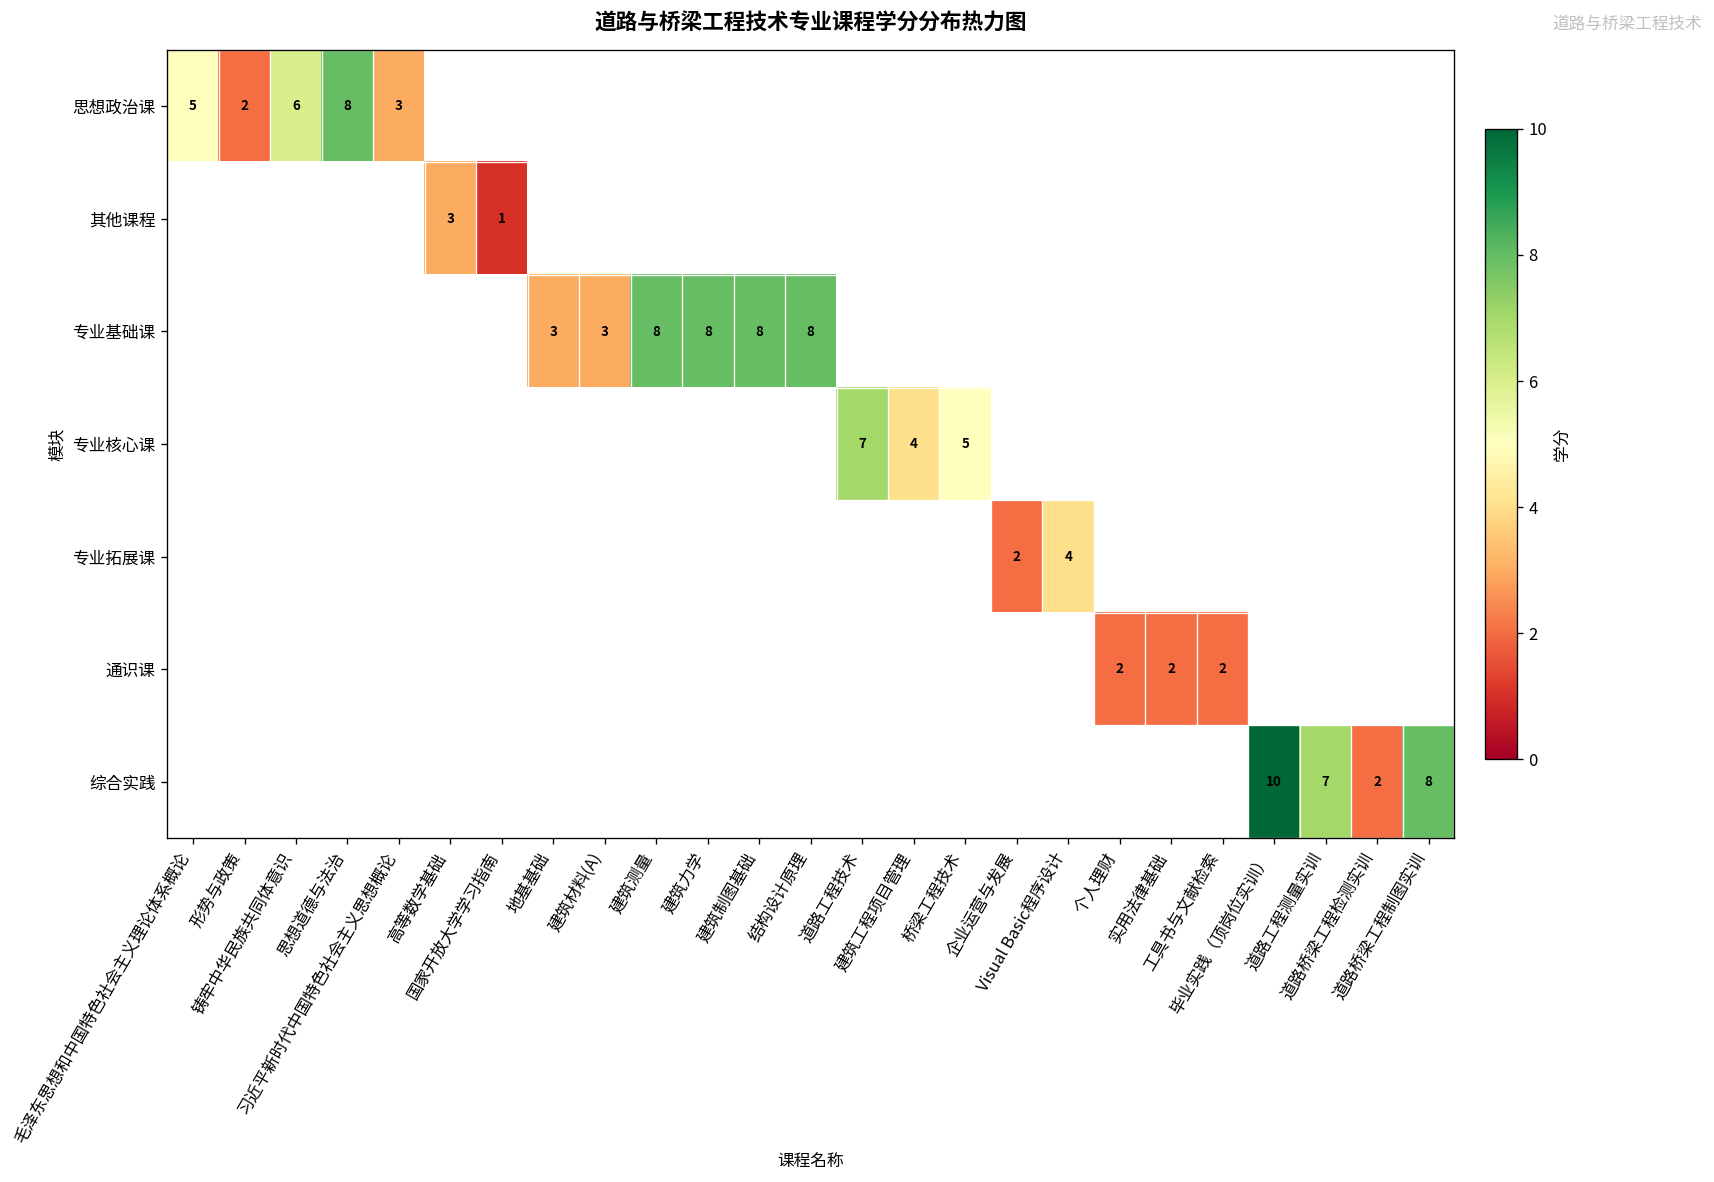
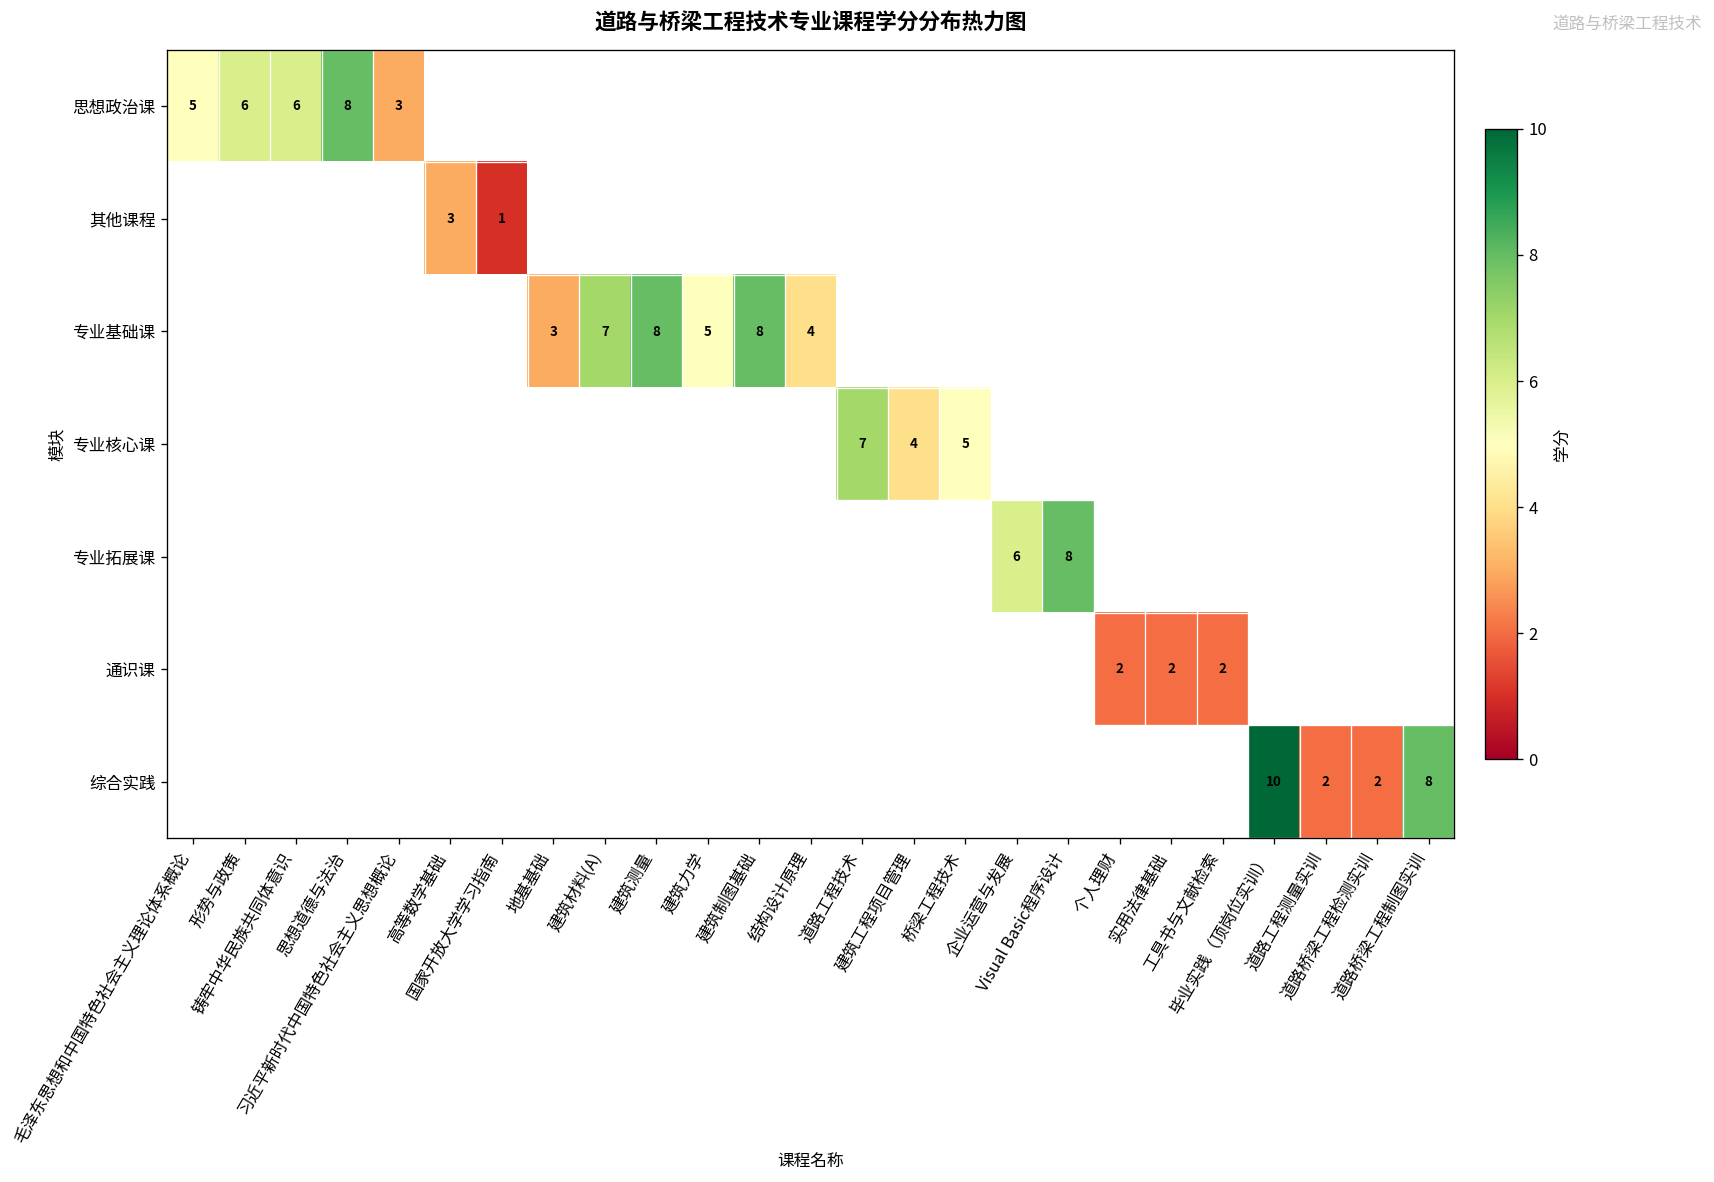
  {
    "思想政治课": {
      "毛泽东思想和中国特色社会主义理论体系概论": 5,
-     "形势与政策": 2,
+     "形势与政策": 6,
      "铸牢中华民族共同体意识": 6,
      "思想道德与法治": 8,
      "习近平新时代中国特色社会主义思想概论": 3
    },
    "其他课程": {
      "高等数学基础": 3,
      "国家开放大学学习指南": 1
    },
    "专业基础课": {
      "地基基础": 3,
-     "建筑材料(A)": 3,
+     "建筑材料(A)": 7,
      "建筑测量": 8,
-     "建筑力学": 8,
+     "建筑力学": 5,
      "建筑制图基础": 8,
-     "结构设计原理": 8
+     "结构设计原理": 4
    },
    "专业核心课": {
      "道路工程技术": 7,
      "建筑工程项目管理": 4,
      "桥梁工程技术": 5
    },
    "专业拓展课": {
-     "企业运营与发展": 2,
-     "Visual Basic程序设计": 4
+     "企业运营与发展": 6,
+     "Visual Basic程序设计": 8
    },
    "通识课": {
      "个人理财": 2,
      "实用法律基础": 2,
      "工具书与文献检索": 2
    },
    "综合实践": {
      "毕业实践（顶岗位实训）": 10,
-     "道路工程测量实训": 7,
+     "道路工程测量实训": 2,
      "道路桥梁工程检测实训": 2,
      "道路桥梁工程制图实训": 8
    }
  }
